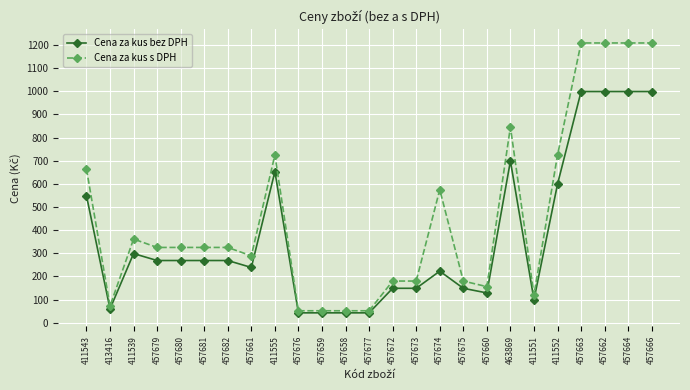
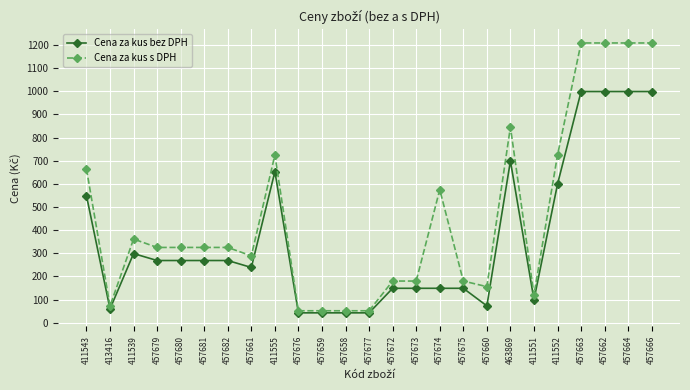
  {
    "Cena za kus bez DPH": {
      "411543": 550,
      "413416": 60,
      "411539": 300,
      "457679": 270,
      "457680": 270,
      "457681": 270,
      "457682": 270,
      "457661": 240,
      "411555": 650,
      "457672": 150,
      "457673": 150,
-     "457674": 220,
+     "457674": 150,
      "457675": 150,
-     "457660": 130,
+     "457660": 70,
      "463869": 700,
      "411551": 100,
      "411552": 600,
      "457663": 1000,
      "457662": 1000,
      "457664": 1000,
      "457666": 1000
    },
    "Cena za kus s DPH": {
      "411543": 660,
      "413416": 70,
      "411539": 360,
      "457679": 330,
      "457680": 330,
      "457681": 330,
      "457682": 330,
      "457661": 290,
      "411555": 720,
      "457672": 180,
      "457673": 180,
      "457674": 580,
      "457675": 180,
      "457660": 160,
      "463869": 850,
      "411551": 120,
      "411552": 720,
      "457663": 1210,
      "457662": 1210,
      "457664": 1210,
      "457666": 1210
    }
  }
